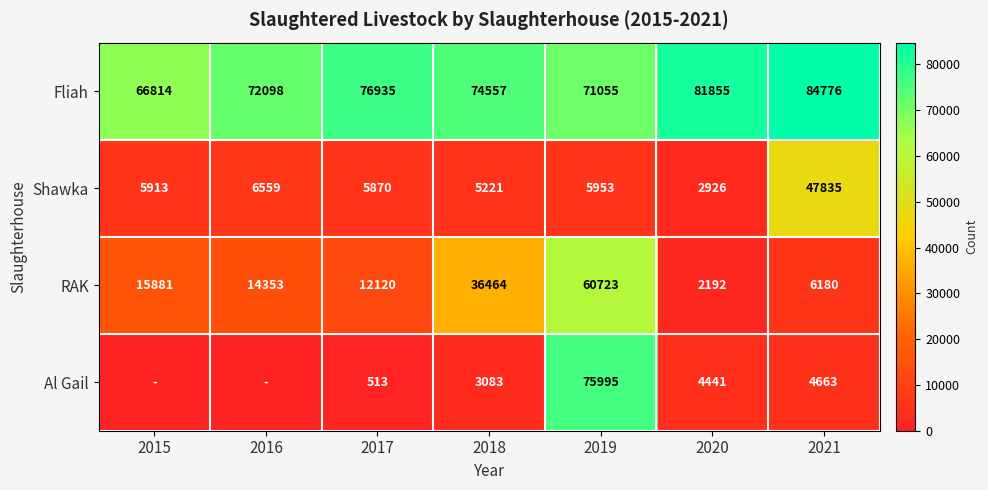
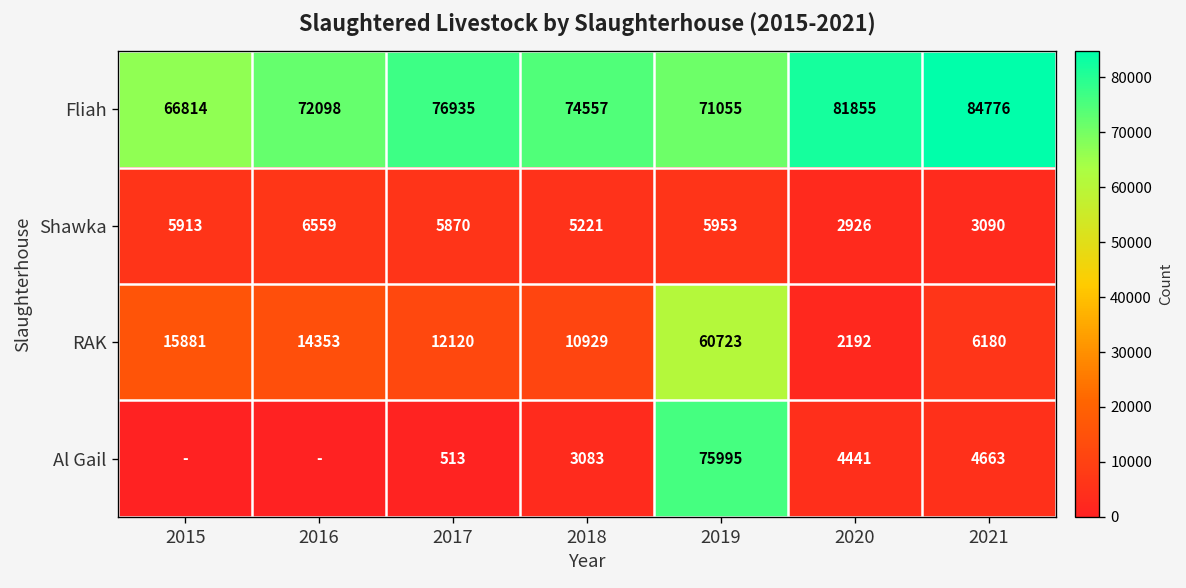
  {
    "Fliah": {
      "2015": 66814,
      "2016": 72098,
      "2017": 76935,
      "2018": 74557,
      "2019": 71055,
      "2020": 81855,
      "2021": 84776
    },
    "Shawka": {
      "2015": 5913,
      "2016": 6559,
      "2017": 5870,
      "2018": 5221,
      "2019": 5953,
      "2020": 2926,
-     "2021": 47835
+     "2021": 3090
    },
    "RAK": {
      "2015": 15881,
      "2016": 14353,
      "2017": 12120,
-     "2018": 36464,
+     "2018": 10929,
      "2019": 60723,
      "2020": 2192,
      "2021": 6180
    },
    "Al Gail": {
      "2017": 513,
      "2018": 3083,
      "2019": 75995,
      "2020": 4441,
      "2021": 4663
    }
  }
